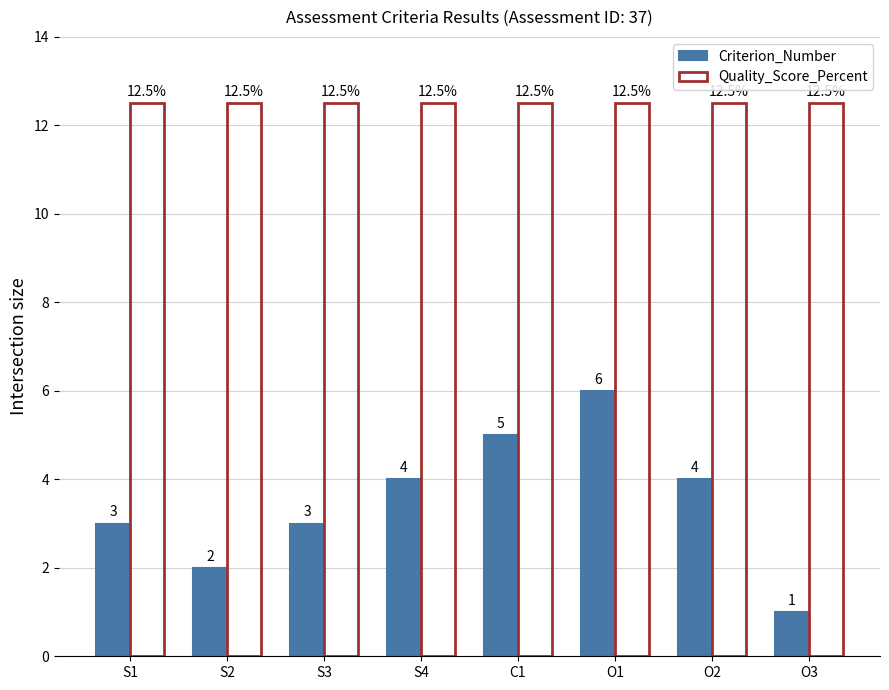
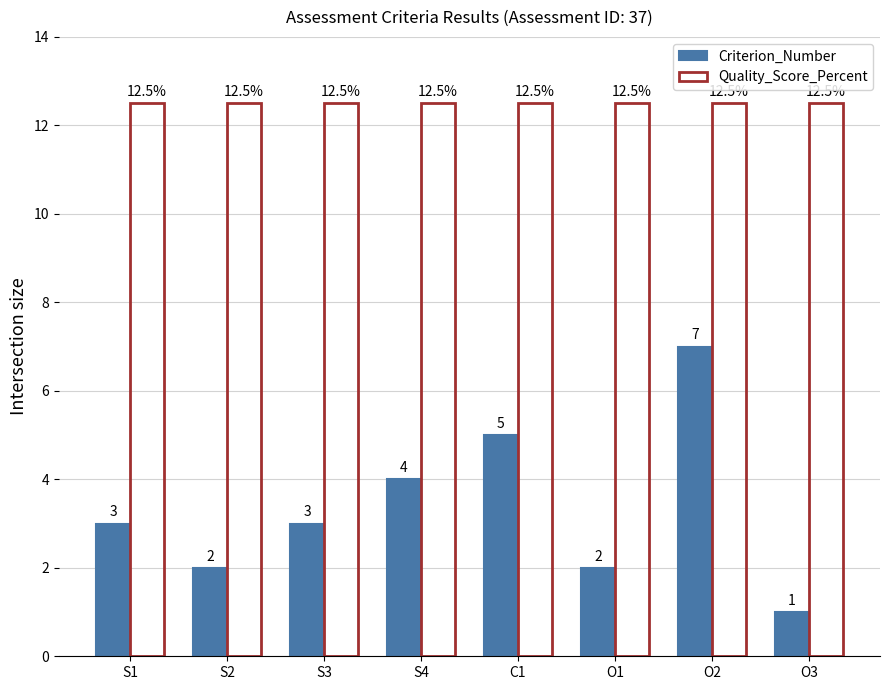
  {
    "Criterion_Number": {
      "S1": "3",
      "S2": "2",
      "S3": "3",
      "S4": "4",
      "C1": "5",
-     "O1": "6",
-     "O2": "4",
+     "O1": "2",
+     "O2": "7",
      "O3": "1"
    },
    "Quality_Score_Percent": {
      "S1": "12.5%",
      "S2": "12.5%",
      "S3": "12.5%",
      "S4": "12.5%",
      "C1": "12.5%",
      "O1": "12.5%"
    }
  }
